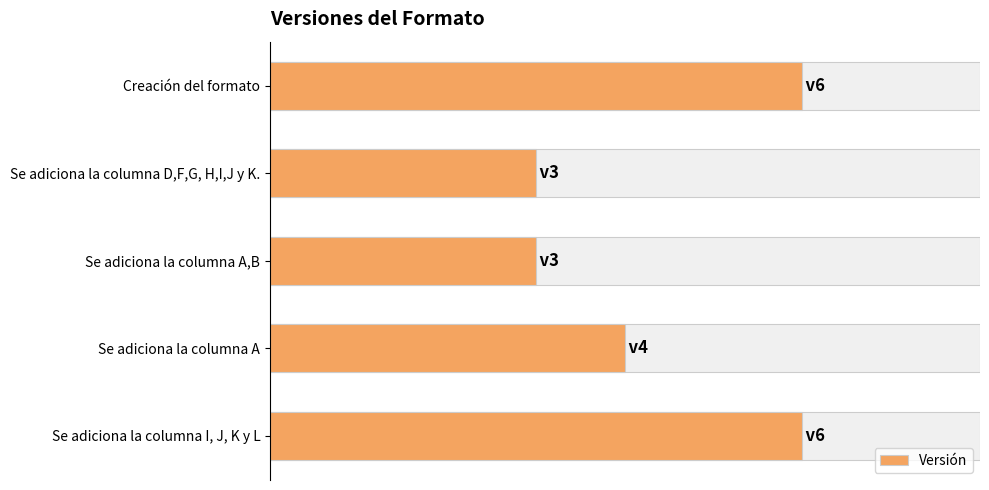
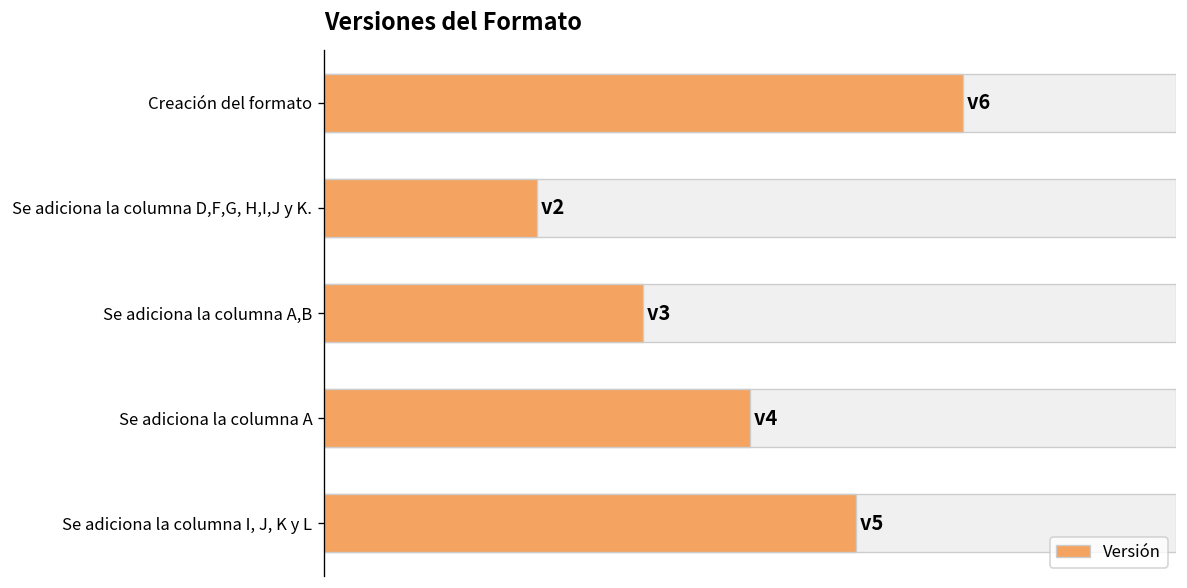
  {
    "Versión": {
-     "Se adiciona la columna D,F,G, H,I,J y K.": 3,
-     "Se adiciona la columna I, J, K y L": 6
+     "Se adiciona la columna D,F,G, H,I,J y K.": 2,
+     "Se adiciona la columna I, J, K y L": 5
    }
  }
